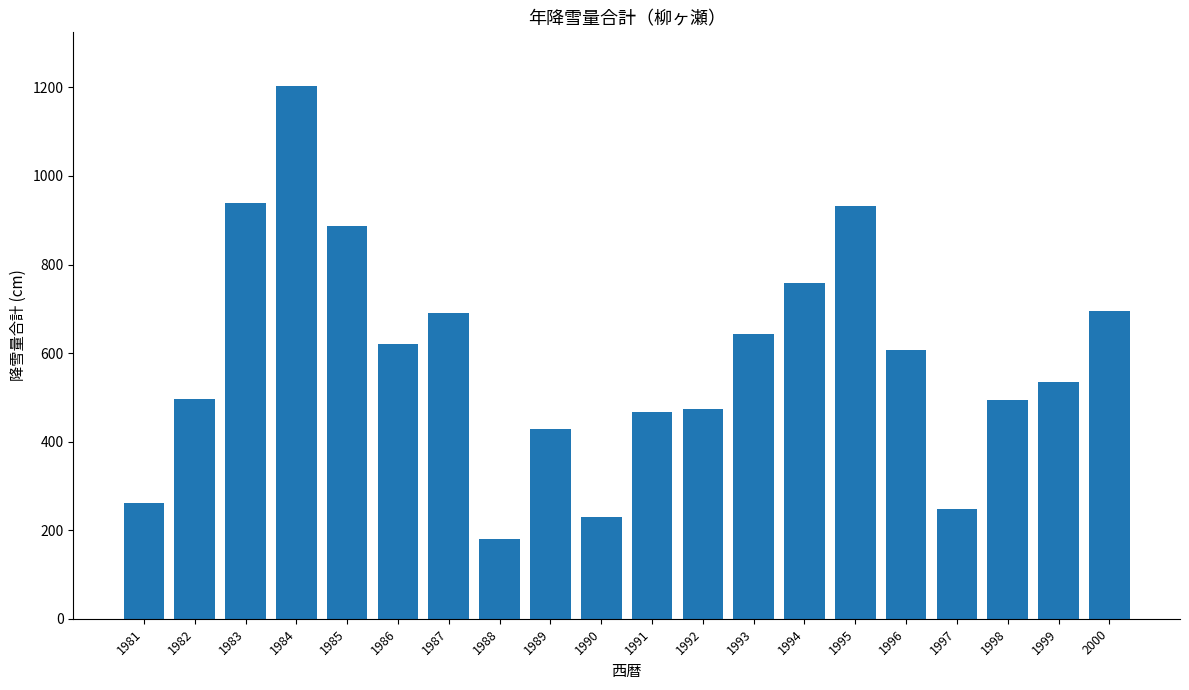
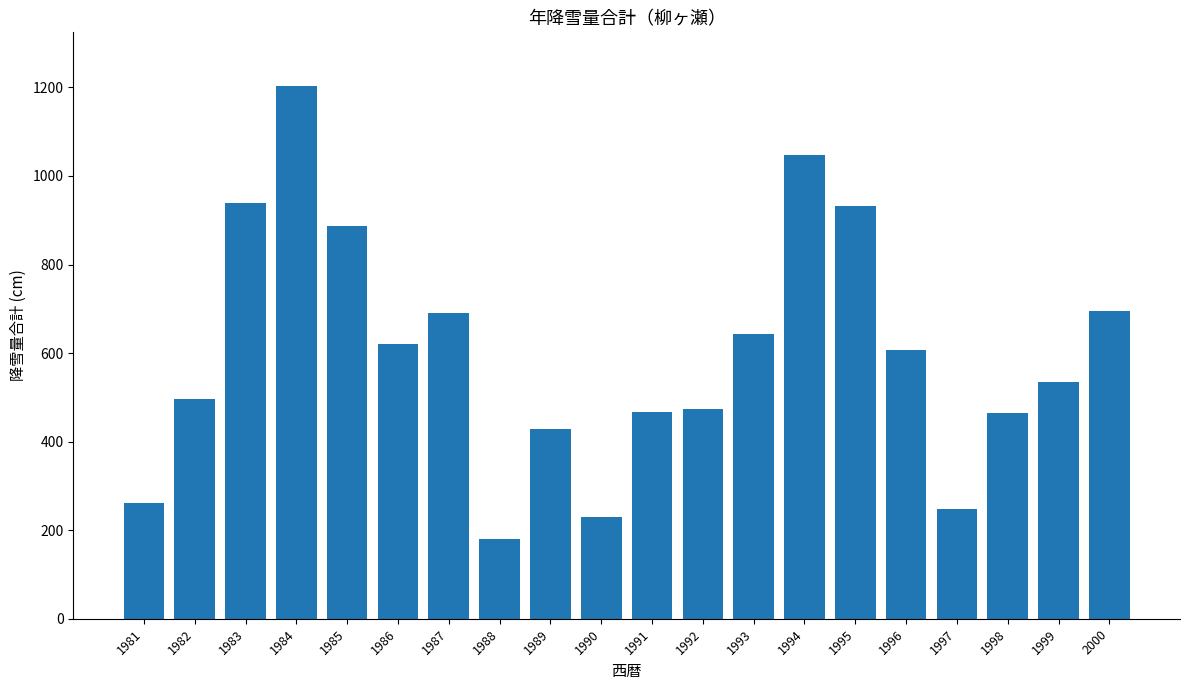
  {
    "1981": 260,
    "1982": 500,
    "1983": 940,
    "1984": 1200,
    "1985": 890,
    "1986": 620,
    "1987": 690,
    "1988": 180,
    "1989": 430,
    "1990": 230,
    "1991": 470,
    "1992": 470,
    "1993": 640,
-   "1994": 760,
+   "1994": 1050,
    "1995": 930,
    "1996": 610,
    "1997": 250,
-   "1998": 500,
+   "1998": 470,
    "1999": 530,
    "2000": 700
  }
